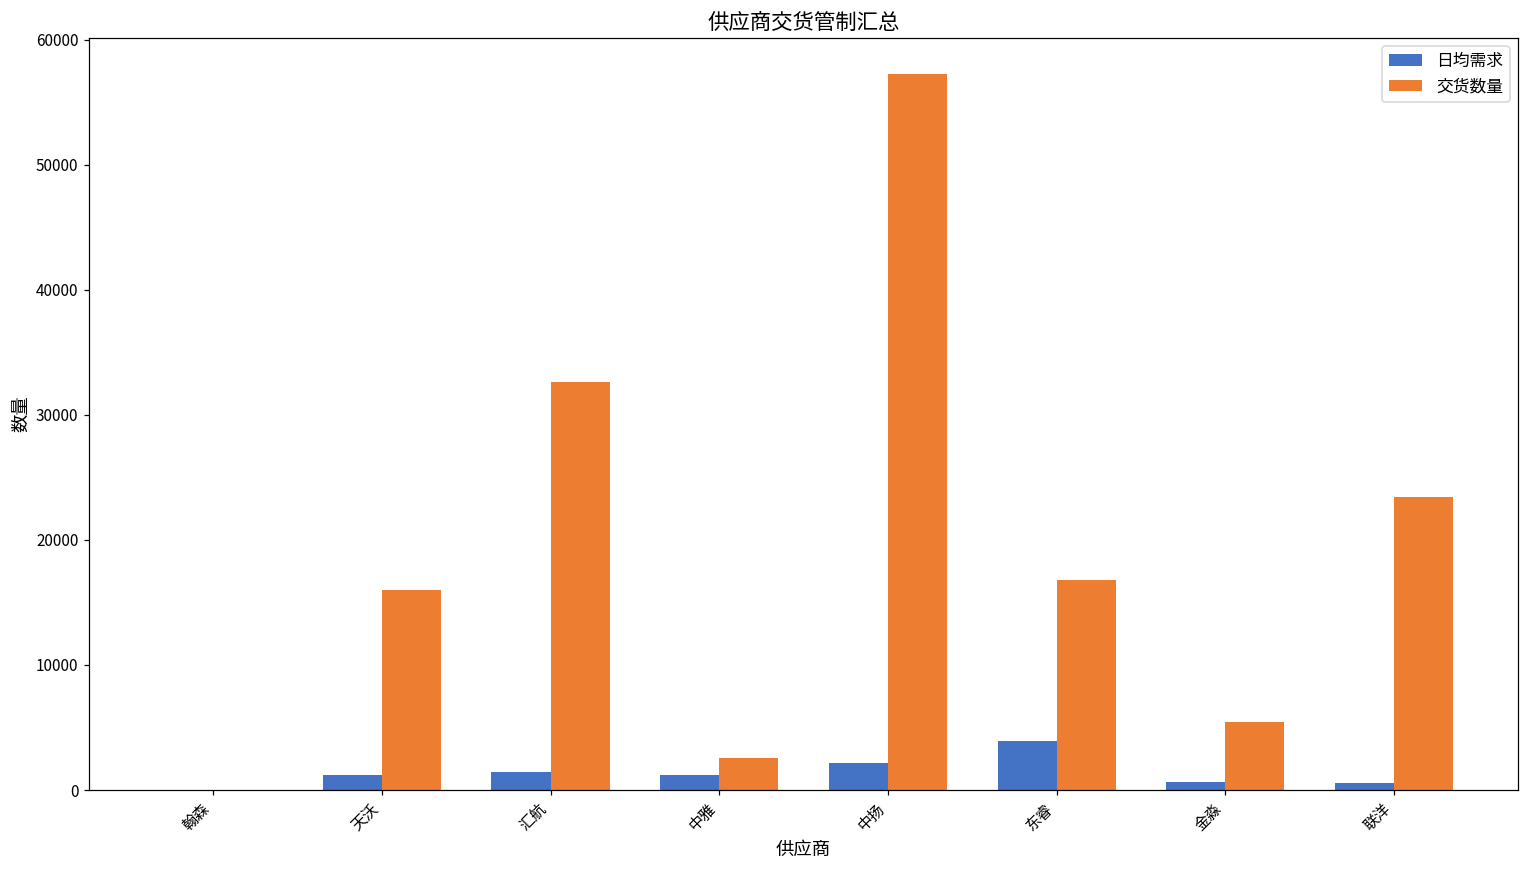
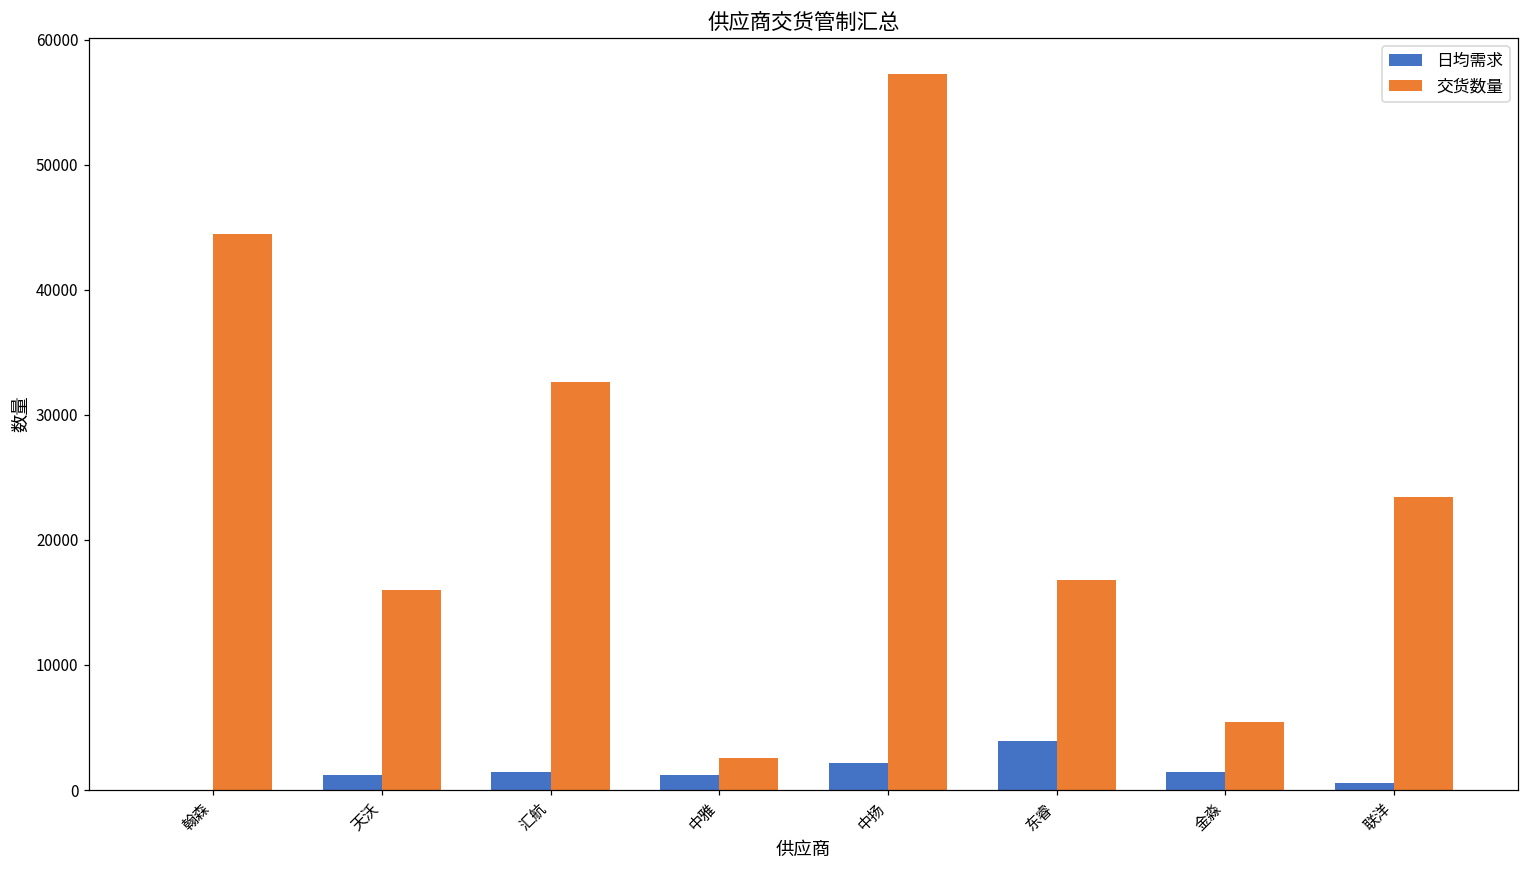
  {
    "日均需求": {
      "翰森": 0,
      "天沃": 1200,
      "汇航": 1500,
      "中雅": 1200,
      "中扬": 2200,
      "东睿": 3900,
-     "金淼": 600,
+     "金淼": 1400,
      "联洋": 600
    },
    "交货数量": {
-     "翰森": 0,
+     "翰森": 44500,
      "天沃": 16000,
      "汇航": 32600,
      "中雅": 2600,
      "中扬": 57300,
      "东睿": 16800,
      "金淼": 5500,
      "联洋": 23500
    }
  }
